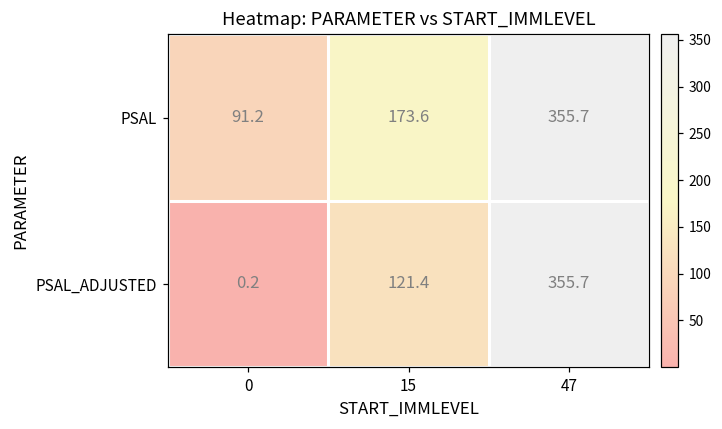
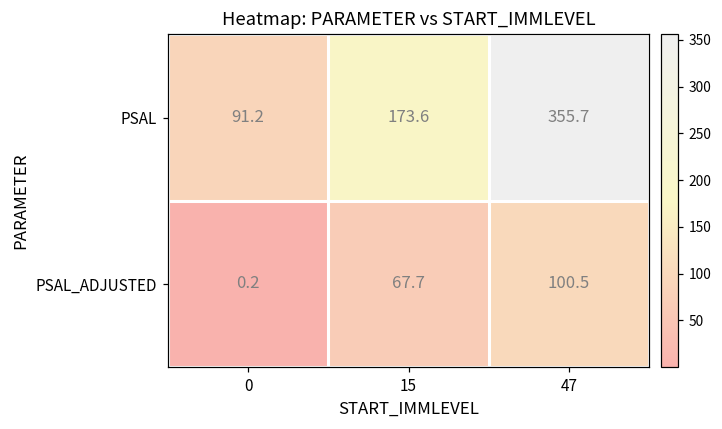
  {
    "PSAL": {
      "0": 91.2,
      "15": 173.6,
      "47": 355.7
    },
    "PSAL_ADJUSTED": {
      "0": 0.2,
-     "15": 121.4,
-     "47": 355.7
+     "15": 67.7,
+     "47": 100.5
    }
  }
